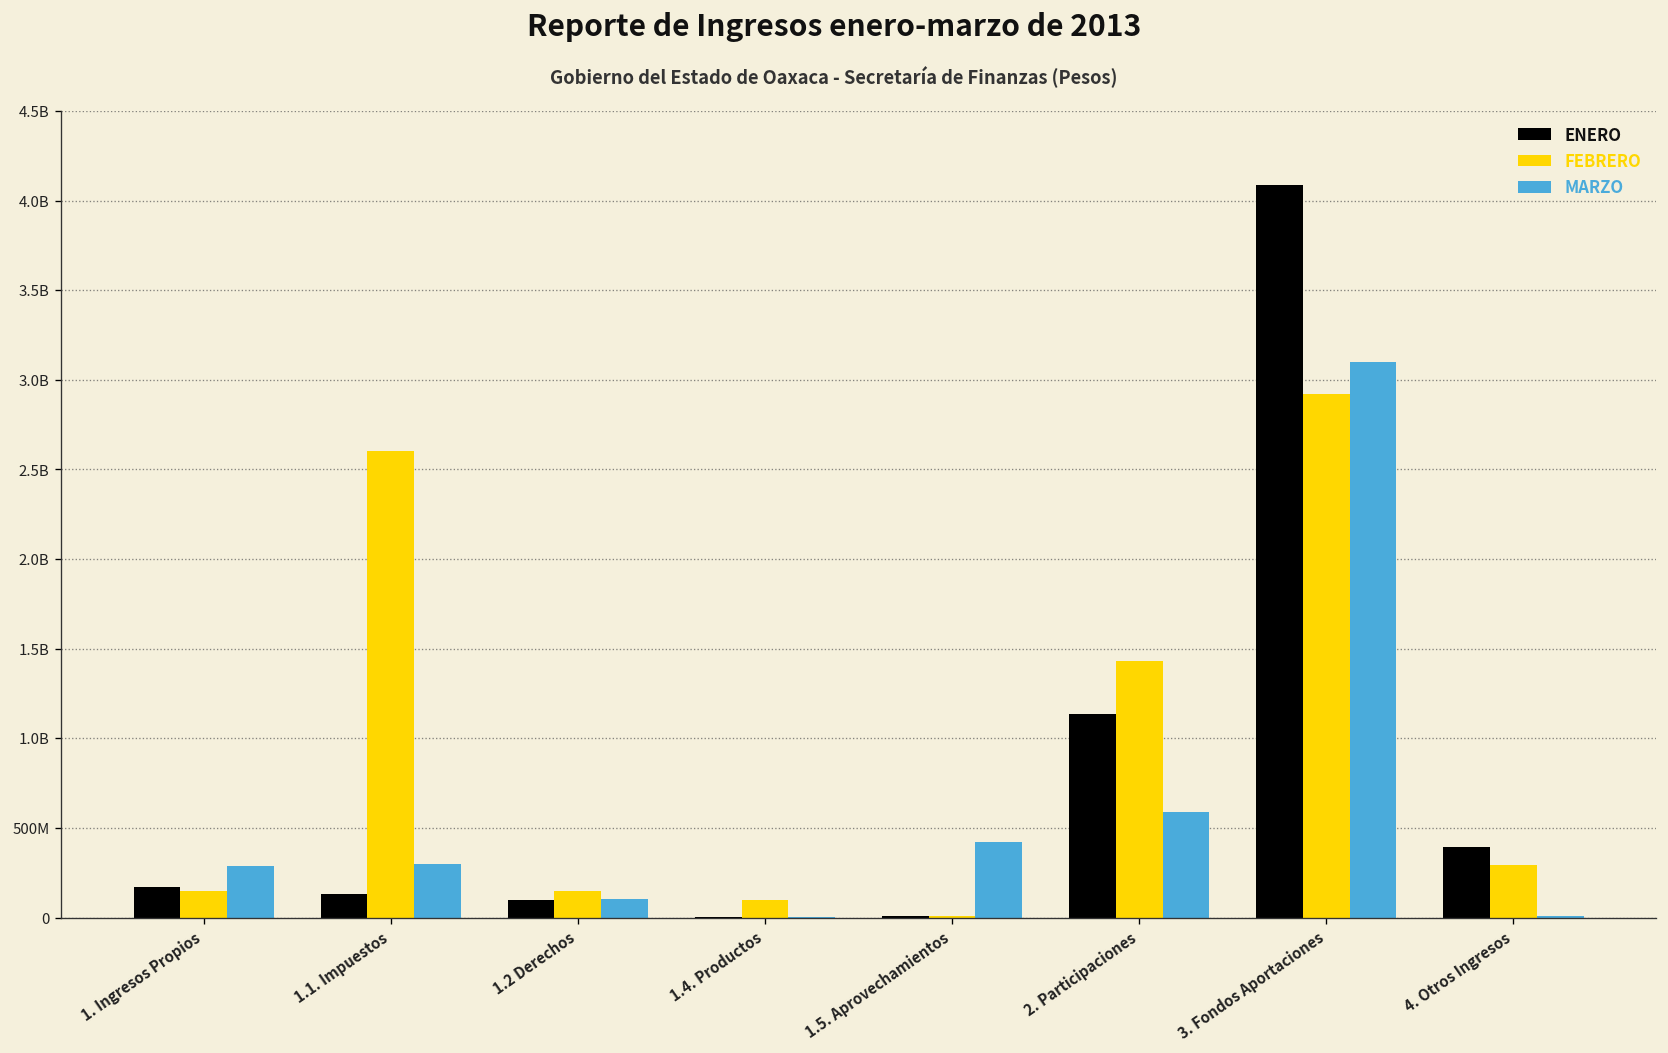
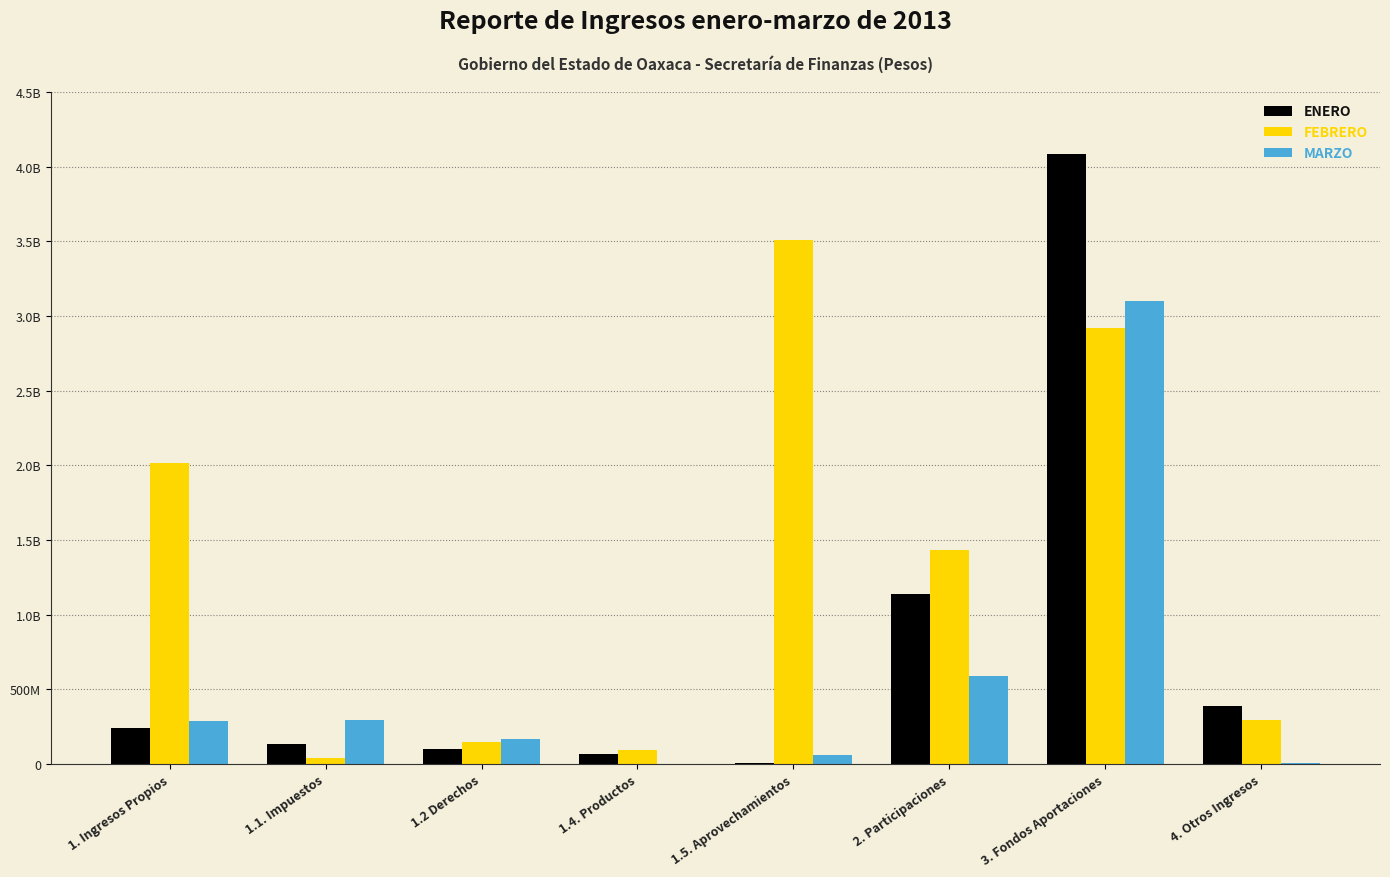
  {
    "ENERO": {
-     "1. Ingresos Propios": 170000000,
+     "1. Ingresos Propios": 240000000,
      "1.1. Impuestos": 130000000,
      "1.2 Derechos": 100000000,
-     "1.4. Productos": 0,
+     "1.4. Productos": 70000000,
      "2. Participaciones": 1140000000,
      "3. Fondos Aportaciones": 4090000000,
      "4. Otros Ingresos": 390000000
    },
    "FEBRERO": {
-     "1. Ingresos Propios": 150000000,
-     "1.1. Impuestos": 2600000000,
+     "1. Ingresos Propios": 2020000000,
+     "1.1. Impuestos": 40000000,
      "1.2 Derechos": 150000000,
      "1.4. Productos": 100000000,
-     "1.5. Aprovechamientos": 10000000,
+     "1.5. Aprovechamientos": 3510000000,
      "2. Participaciones": 1430000000,
      "3. Fondos Aportaciones": 2920000000,
      "4. Otros Ingresos": 290000000
    },
    "MARZO": {
      "1. Ingresos Propios": 290000000,
      "1.1. Impuestos": 300000000,
-     "1.2 Derechos": 110000000,
-     "1.5. Aprovechamientos": 420000000,
+     "1.2 Derechos": 170000000,
+     "1.5. Aprovechamientos": 60000000,
      "2. Participaciones": 590000000,
      "3. Fondos Aportaciones": 3100000000
    }
  }
